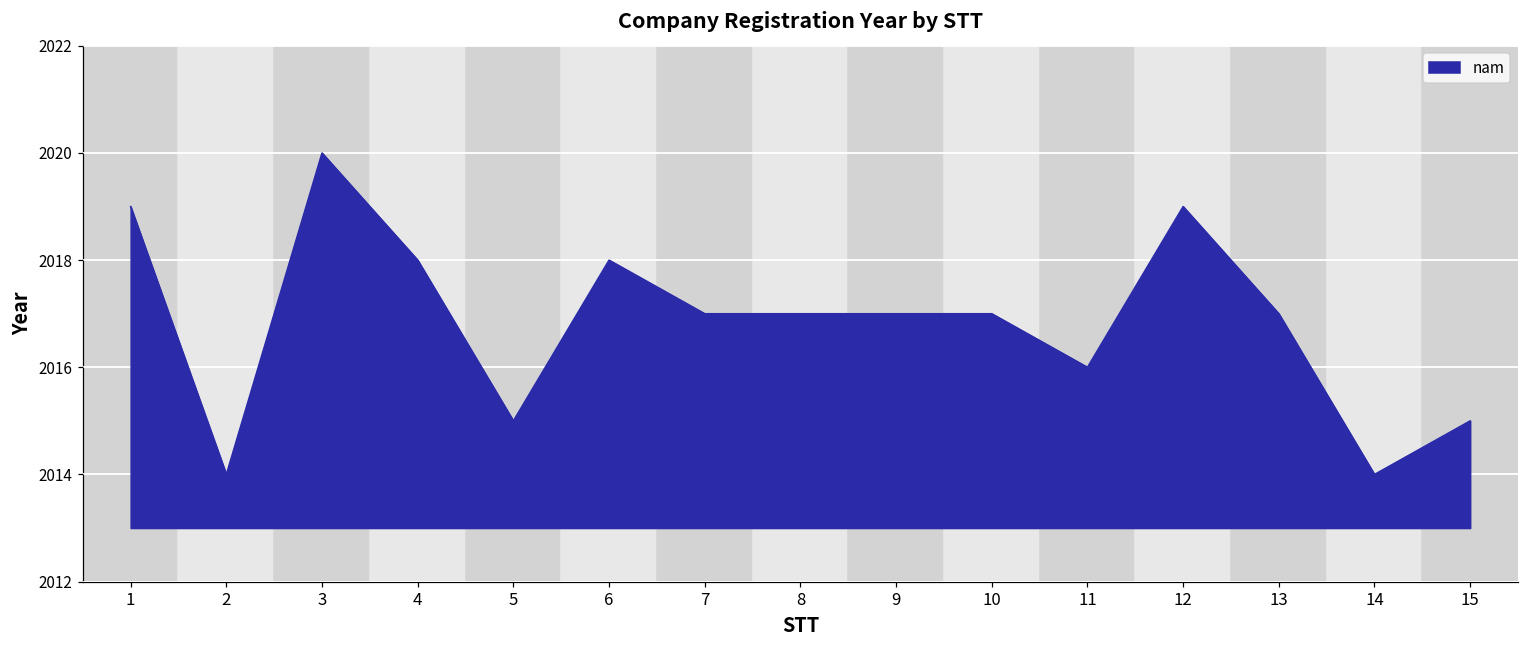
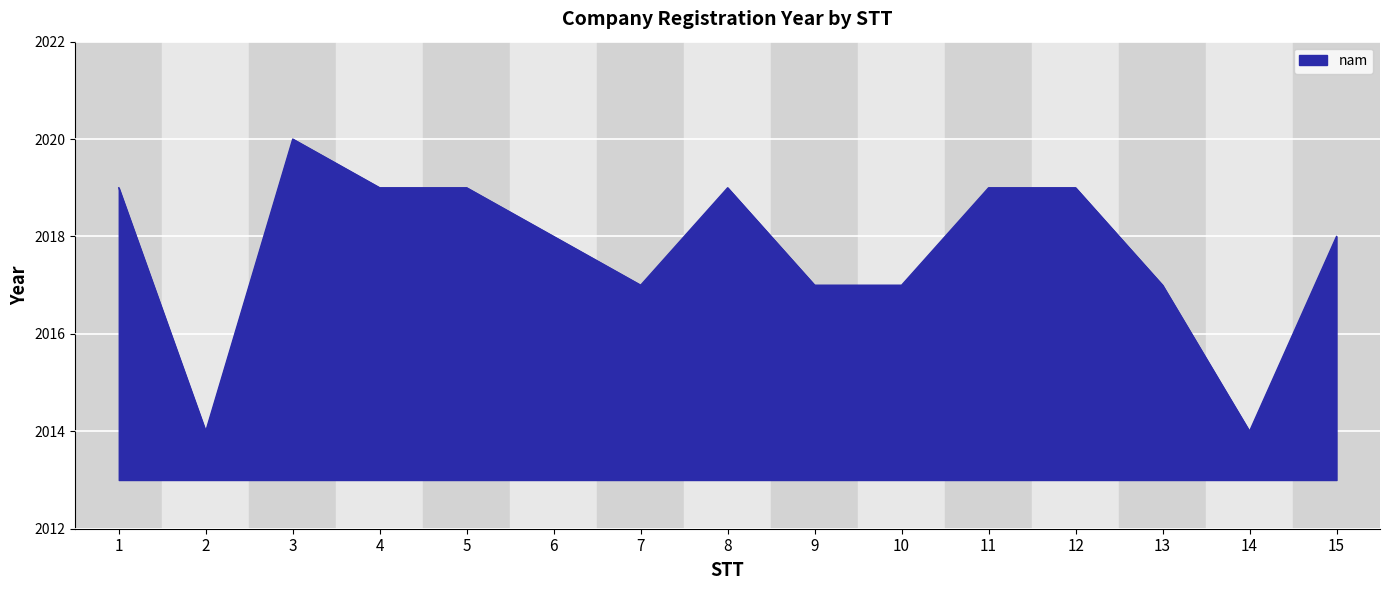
  {
    "1": 2019,
    "2": 2014,
    "3": 2020,
-   "4": 2018,
-   "5": 2015,
+   "4": 2019,
+   "5": 2019,
    "6": 2018,
    "7": 2017,
-   "8": 2017,
+   "8": 2019,
    "9": 2017,
    "10": 2017,
-   "11": 2016,
+   "11": 2019,
    "12": 2019,
    "13": 2017,
    "14": 2014,
-   "15": 2015
+   "15": 2018
  }
